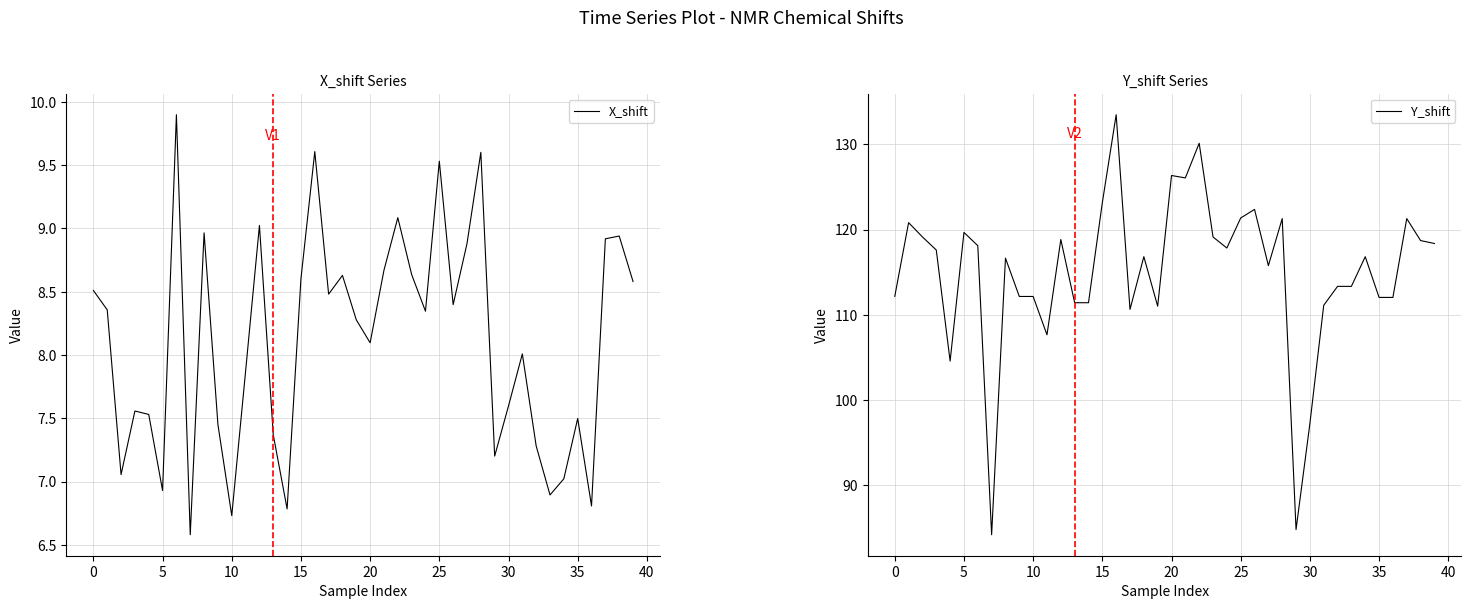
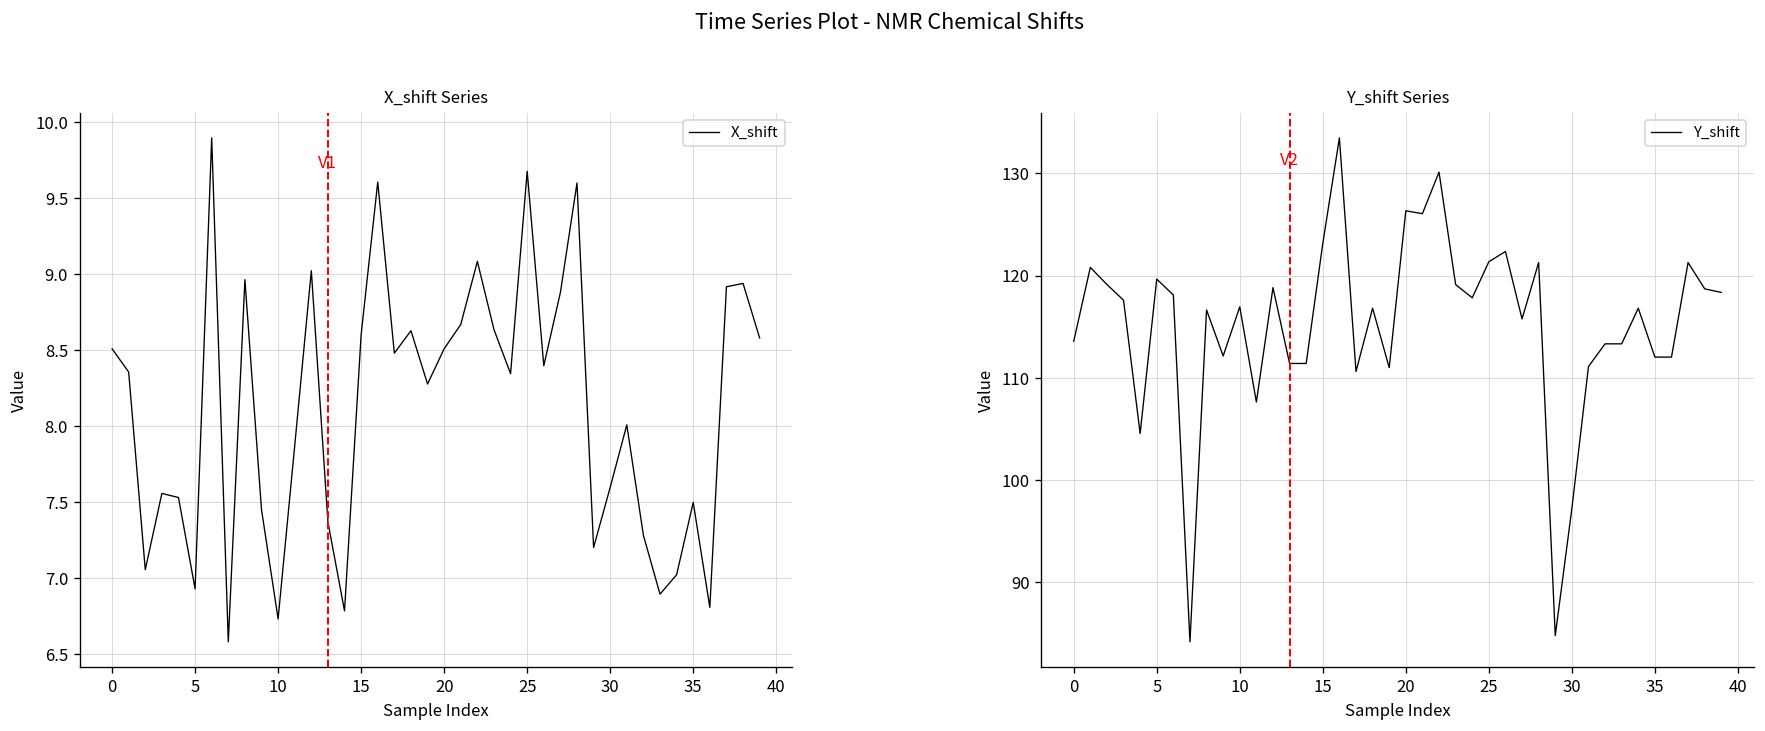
  {
    "X_shift Series": {
      "0": 8.51,
      "5": 6.93,
      "10": 6.73,
      "15": 8.60,
-     "20": 8.10,
-     "25": 9.53,
+     "20": 8.51,
+     "25": 9.68,
      "30": 7.60,
      "35": 7.50
    },
    "Y_shift Series": {
-     "0": 112,
+     "0": 114,
      "5": 120,
-     "10": 112,
+     "10": 117,
      "15": 123,
      "20": 126,
      "25": 121,
      "30": 97,
      "35": 112
    }
  }
